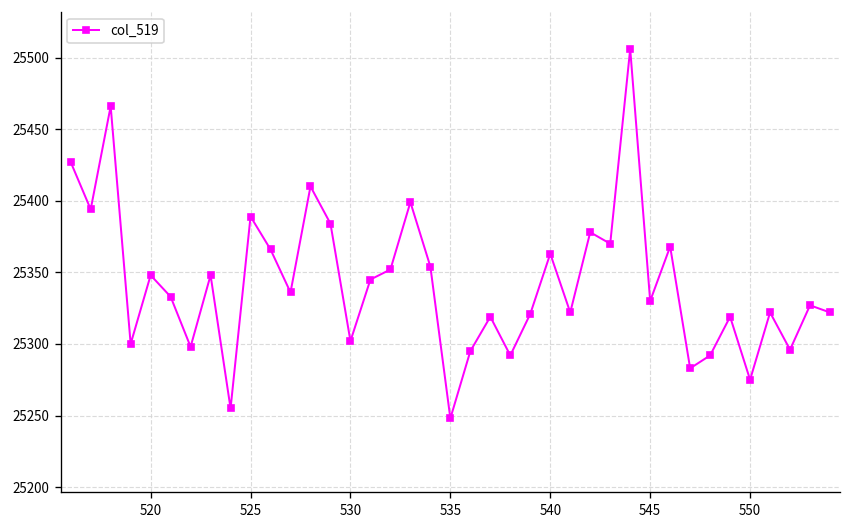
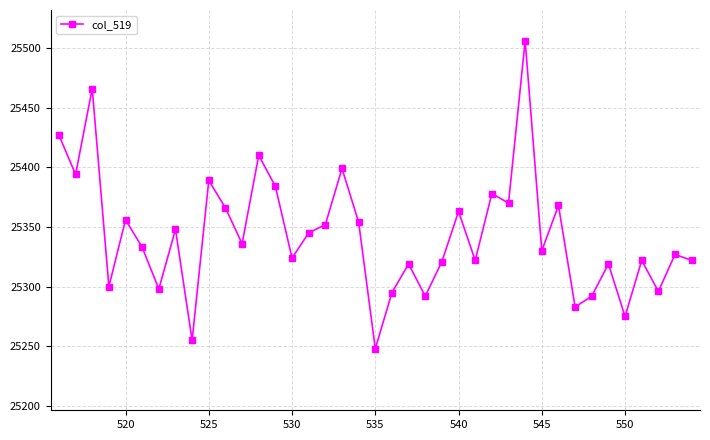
  {
-   "520": 25348,
+   "520": 25356,
    "525": 25389,
-   "530": 25302,
+   "530": 25324,
    "535": 25248,
    "540": 25363,
    "545": 25330,
    "550": 25275
  }
